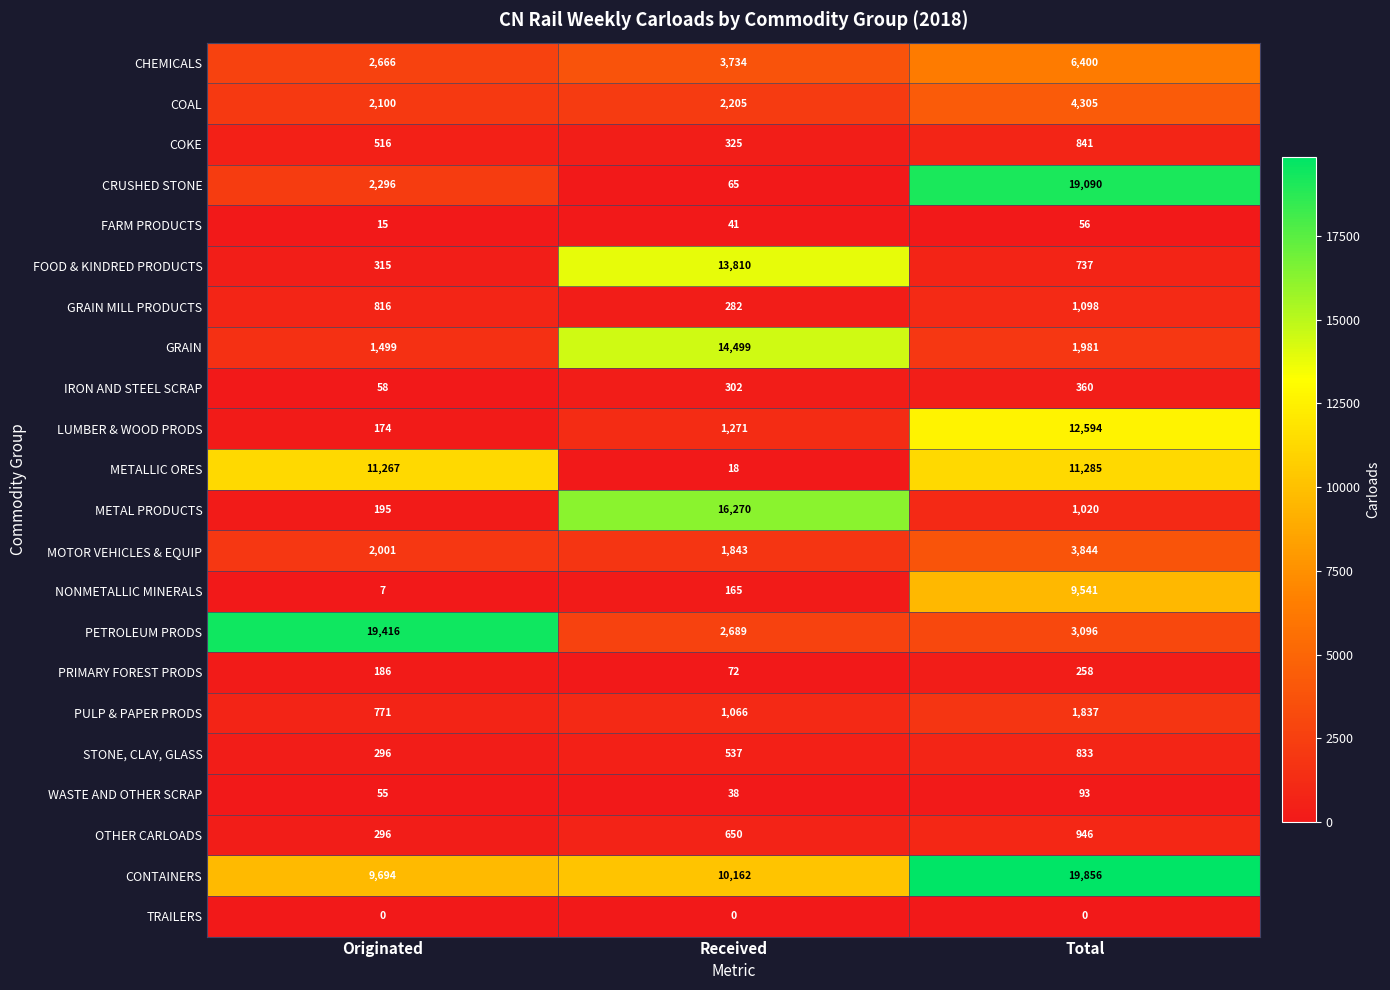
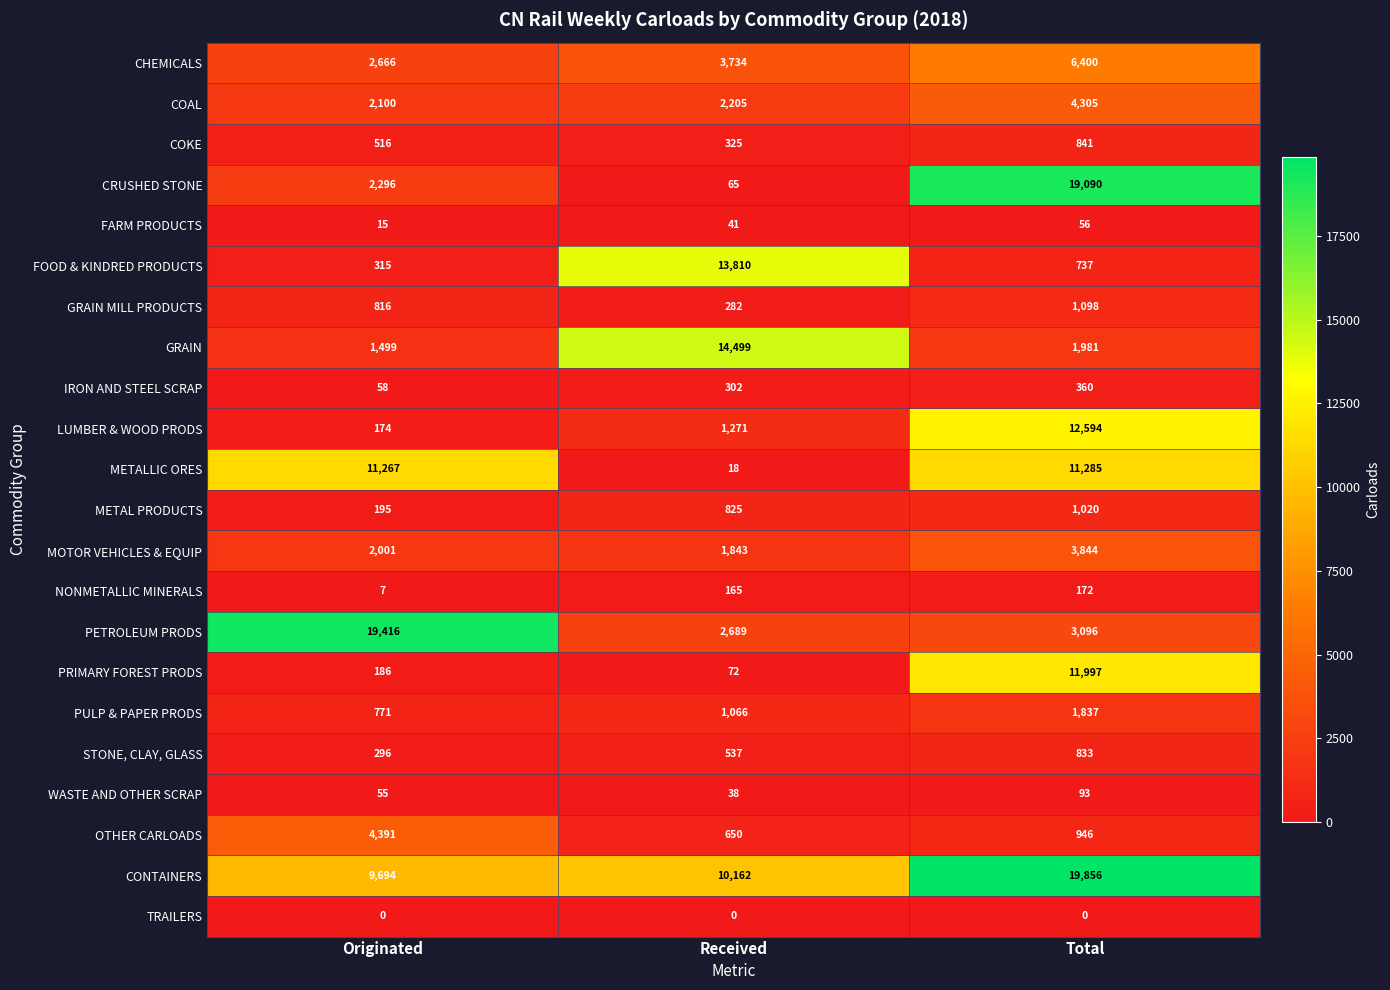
  {
    "CHEMICALS": {
      "Originated": "2,666",
      "Received": "3,734",
      "Total": "6,400"
    },
    "COAL": {
      "Originated": "2,100",
      "Received": "2,205",
      "Total": "4,305"
    },
    "COKE": {
      "Originated": "516",
      "Received": "325",
      "Total": "841"
    },
    "CRUSHED STONE": {
      "Originated": "2,296",
      "Received": "65",
      "Total": "19,090"
    },
    "FARM PRODUCTS": {
      "Originated": "15",
      "Received": "41",
      "Total": "56"
    },
    "FOOD & KINDRED PRODUCTS": {
      "Originated": "315",
      "Received": "13,810",
      "Total": "737"
    },
    "GRAIN MILL PRODUCTS": {
      "Originated": "816",
      "Received": "282",
      "Total": "1,098"
    },
    "GRAIN": {
      "Originated": "1,499",
      "Received": "14,499",
      "Total": "1,981"
    },
    "IRON AND STEEL SCRAP": {
      "Originated": "58",
      "Received": "302",
      "Total": "360"
    },
    "LUMBER & WOOD PRODS": {
      "Originated": "174",
      "Received": "1,271",
      "Total": "12,594"
    },
    "METALLIC ORES": {
      "Originated": "11,267",
      "Received": "18",
      "Total": "11,285"
    },
    "METAL PRODUCTS": {
      "Originated": "195",
-     "Received": "16,270",
+     "Received": "825",
      "Total": "1,020"
    },
    "MOTOR VEHICLES & EQUIP": {
      "Originated": "2,001",
      "Received": "1,843",
      "Total": "3,844"
    },
    "NONMETALLIC MINERALS": {
      "Originated": "7",
      "Received": "165",
-     "Total": "9,541"
+     "Total": "172"
    },
    "PETROLEUM PRODS": {
      "Originated": "19,416",
      "Received": "2,689",
      "Total": "3,096"
    },
    "PRIMARY FOREST PRODS": {
      "Originated": "186",
      "Received": "72",
-     "Total": "258"
+     "Total": "11,997"
    },
    "PULP & PAPER PRODS": {
      "Originated": "771",
      "Received": "1,066",
      "Total": "1,837"
    },
    "STONE, CLAY, GLASS": {
      "Originated": "296",
      "Received": "537",
      "Total": "833"
    },
    "WASTE AND OTHER SCRAP": {
      "Originated": "55",
      "Received": "38",
      "Total": "93"
    },
    "OTHER CARLOADS": {
-     "Originated": "296",
+     "Originated": "4,391",
      "Received": "650",
      "Total": "946"
    },
    "CONTAINERS": {
      "Originated": "9,694",
      "Received": "10,162",
      "Total": "19,856"
    },
    "TRAILERS": {
      "Originated": "0",
      "Received": "0",
      "Total": "0"
    }
  }
